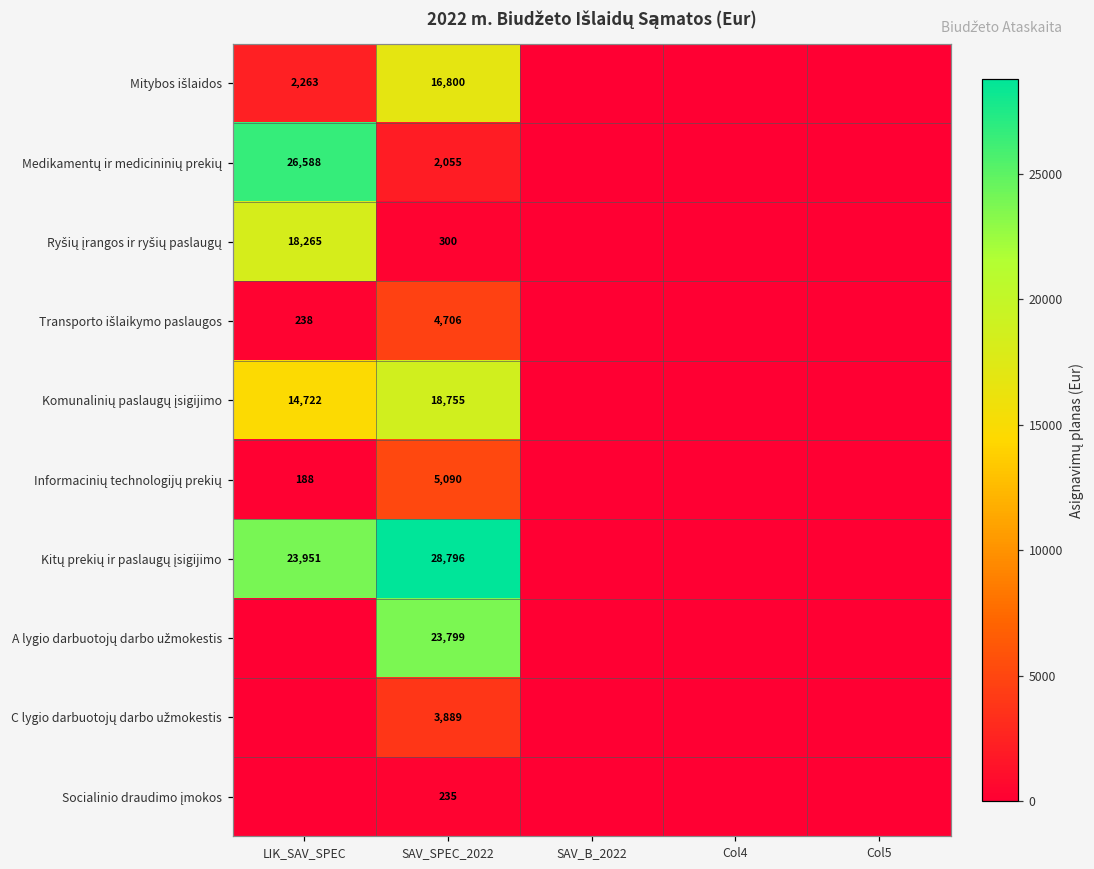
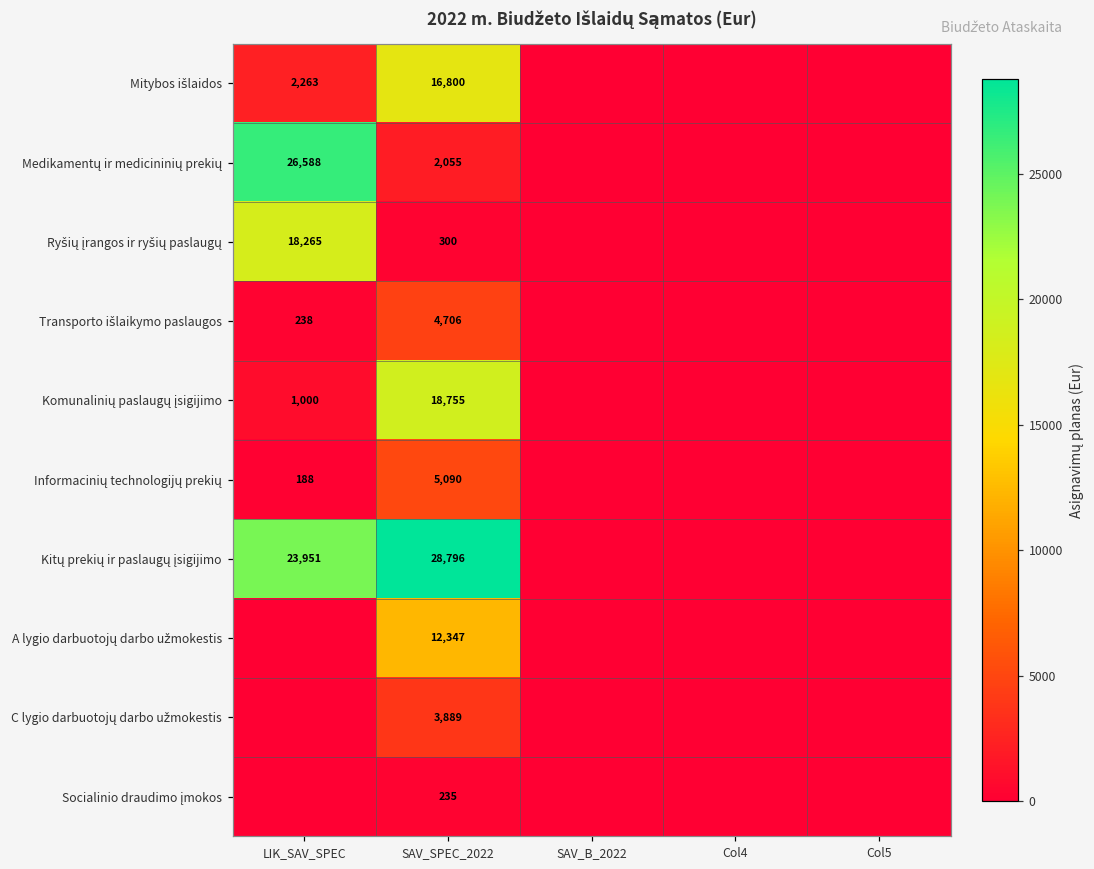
  {
    "Mitybos išlaidos": {
      "LIK_SAV_SPEC": "2,263",
      "SAV_SPEC_2022": "16,800"
    },
    "Medikamentų ir medicininių prekių": {
      "LIK_SAV_SPEC": "26,588",
      "SAV_SPEC_2022": "2,055"
    },
    "Ryšių įrangos ir ryšių paslaugų": {
      "LIK_SAV_SPEC": "18,265",
      "SAV_SPEC_2022": "300"
    },
    "Transporto išlaikymo paslaugos": {
      "LIK_SAV_SPEC": "238",
      "SAV_SPEC_2022": "4,706"
    },
    "Komunalinių paslaugų įsigijimo": {
-     "LIK_SAV_SPEC": "14,722",
+     "LIK_SAV_SPEC": "1,000",
      "SAV_SPEC_2022": "18,755"
    },
    "Informacinių technologijų prekių": {
      "LIK_SAV_SPEC": "188",
      "SAV_SPEC_2022": "5,090"
    },
    "Kitų prekių ir paslaugų įsigijimo": {
      "LIK_SAV_SPEC": "23,951",
      "SAV_SPEC_2022": "28,796"
    },
    "A lygio darbuotojų darbo užmokestis": {
-     "SAV_SPEC_2022": "23,799"
+     "SAV_SPEC_2022": "12,347"
    },
    "C lygio darbuotojų darbo užmokestis": {
      "SAV_SPEC_2022": "3,889"
    },
    "Socialinio draudimo įmokos": {
      "SAV_SPEC_2022": "235"
    }
  }
